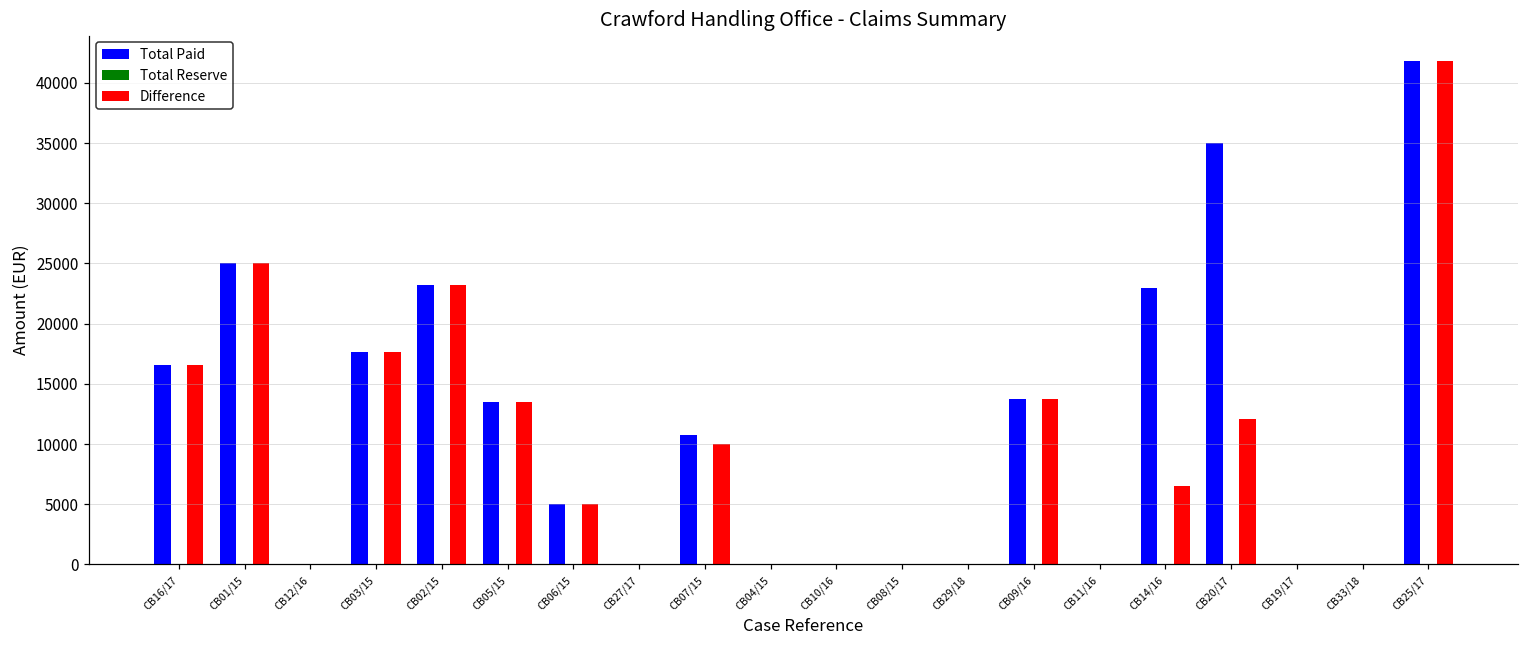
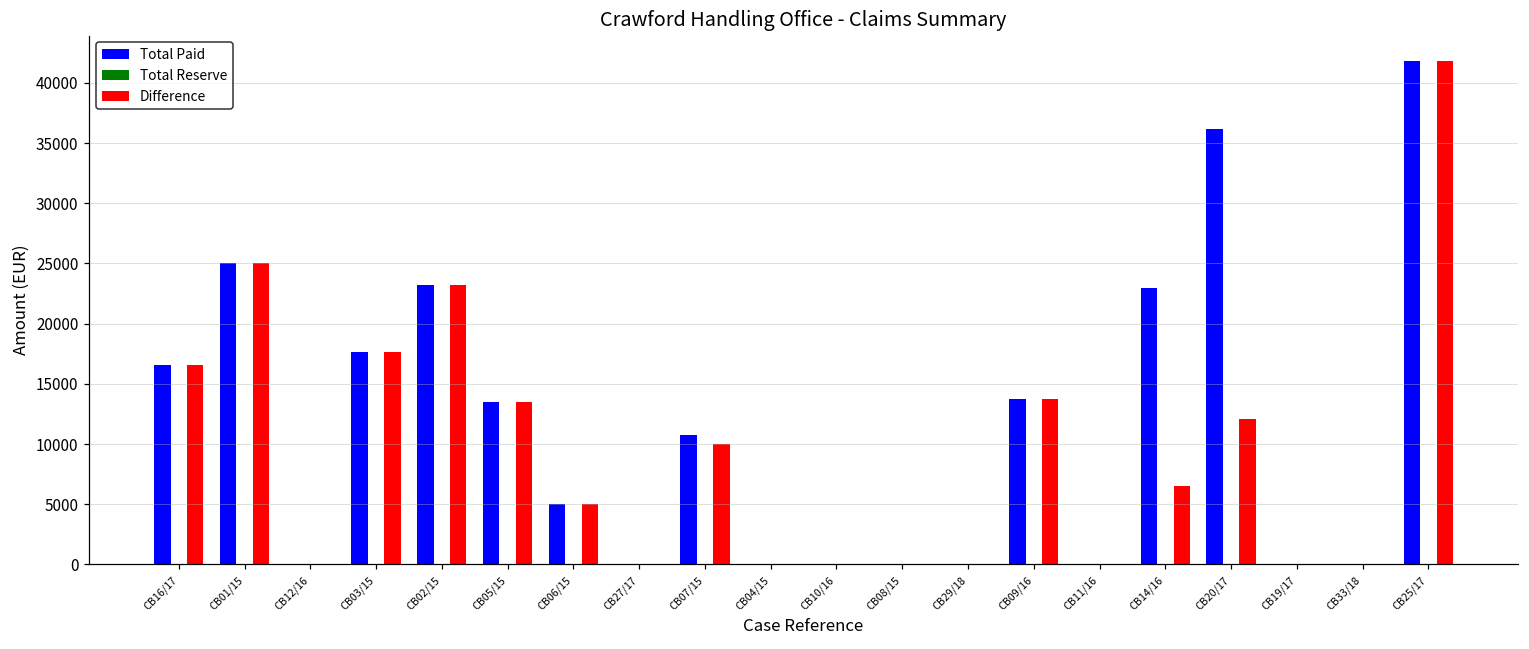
  {
    "Total Paid": {
      "CB16/17": 16600,
      "CB01/15": 25000,
      "CB12/16": 0,
      "CB03/15": 17700,
      "CB02/15": 23200,
      "CB05/15": 13500,
      "CB06/15": 5000,
      "CB27/17": 0,
      "CB07/15": 10800,
      "CB04/15": 0,
      "CB10/16": 0,
      "CB08/15": 0,
      "CB29/18": 0,
      "CB09/16": 13700,
      "CB11/16": 0,
      "CB14/16": 22900,
-     "CB20/17": 35000,
+     "CB20/17": 36200,
      "CB19/17": 0,
      "CB33/18": 0,
      "CB25/17": 41800
    },
    "Total Reserve": {
      "CB16/17": 0,
      "CB01/15": 0,
      "CB12/16": 0,
      "CB03/15": 0,
      "CB02/15": 0,
      "CB05/15": 0,
      "CB06/15": 0,
      "CB27/17": 0,
      "CB07/15": 0,
      "CB04/15": 0,
      "CB10/16": 0,
      "CB08/15": 0,
      "CB29/18": 0,
      "CB09/16": 0,
      "CB11/16": 0,
      "CB14/16": 0,
      "CB20/17": 0,
      "CB19/17": 0,
      "CB33/18": 0,
      "CB25/17": 0
    },
    "Difference": {
      "CB16/17": 16600,
      "CB01/15": 25000,
      "CB12/16": 0,
      "CB03/15": 17700,
      "CB02/15": 23200,
      "CB05/15": 13500,
      "CB06/15": 5000,
      "CB27/17": 0,
      "CB07/15": 10000,
      "CB04/15": 0,
      "CB10/16": 0,
      "CB08/15": 0,
      "CB29/18": 0,
      "CB09/16": 13700,
      "CB11/16": 0,
      "CB14/16": 6500,
      "CB20/17": 12100,
      "CB19/17": 0,
      "CB33/18": 0,
      "CB25/17": 41800
    }
  }
